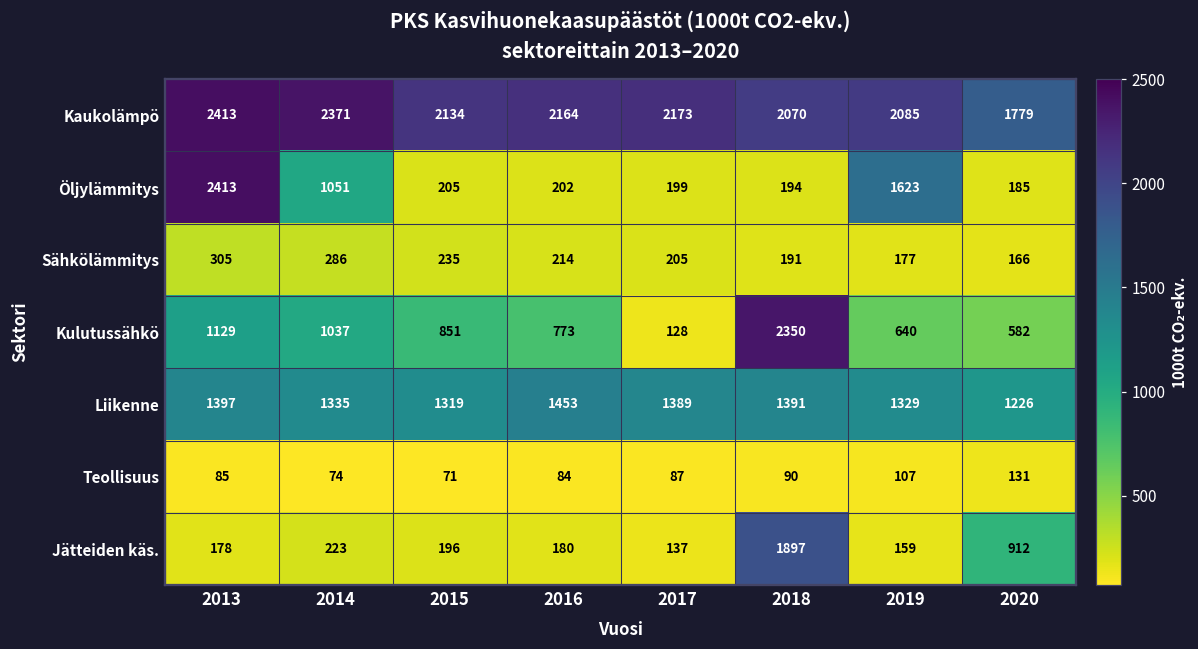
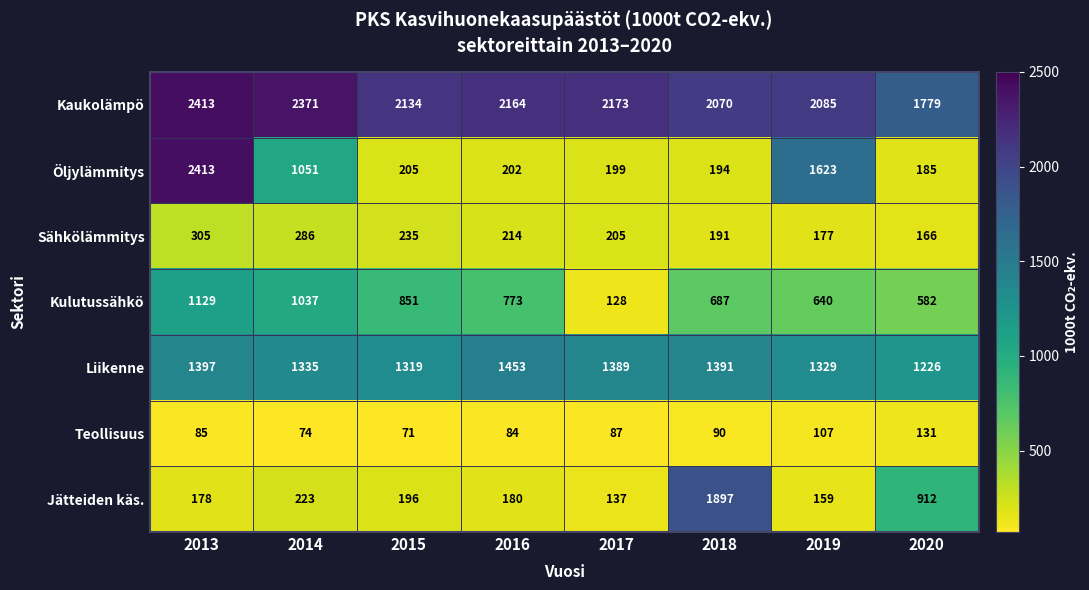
  {
    "Kaukolämpö": {
      "2013": 2413,
      "2014": 2371,
      "2015": 2134,
      "2016": 2164,
      "2017": 2173,
      "2018": 2070,
      "2019": 2085,
      "2020": 1779
    },
    "Öljylämmitys": {
      "2013": 2413,
      "2014": 1051,
      "2015": 205,
      "2016": 202,
      "2017": 199,
      "2018": 194,
      "2019": 1623,
      "2020": 185
    },
    "Sähkölämmitys": {
      "2013": 305,
      "2014": 286,
      "2015": 235,
      "2016": 214,
      "2017": 205,
      "2018": 191,
      "2019": 177,
      "2020": 166
    },
    "Kulutussähkö": {
      "2013": 1129,
      "2014": 1037,
      "2015": 851,
      "2016": 773,
      "2017": 128,
-     "2018": 2350,
+     "2018": 687,
      "2019": 640,
      "2020": 582
    },
    "Liikenne": {
      "2013": 1397,
      "2014": 1335,
      "2015": 1319,
      "2016": 1453,
      "2017": 1389,
      "2018": 1391,
      "2019": 1329,
      "2020": 1226
    },
    "Teollisuus": {
      "2013": 85,
      "2014": 74,
      "2015": 71,
      "2016": 84,
      "2017": 87,
      "2018": 90,
      "2019": 107,
      "2020": 131
    },
    "Jätteiden käs.": {
      "2013": 178,
      "2014": 223,
      "2015": 196,
      "2016": 180,
      "2017": 137,
      "2018": 1897,
      "2019": 159,
      "2020": 912
    }
  }
